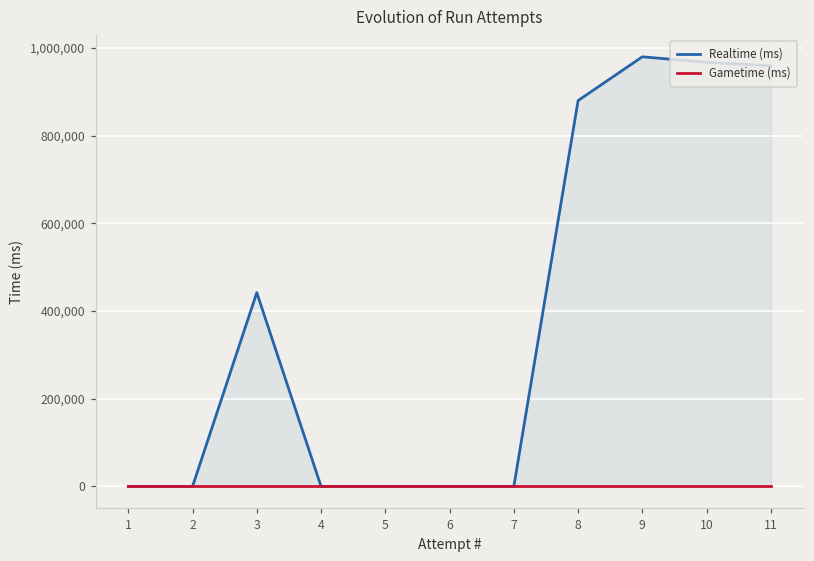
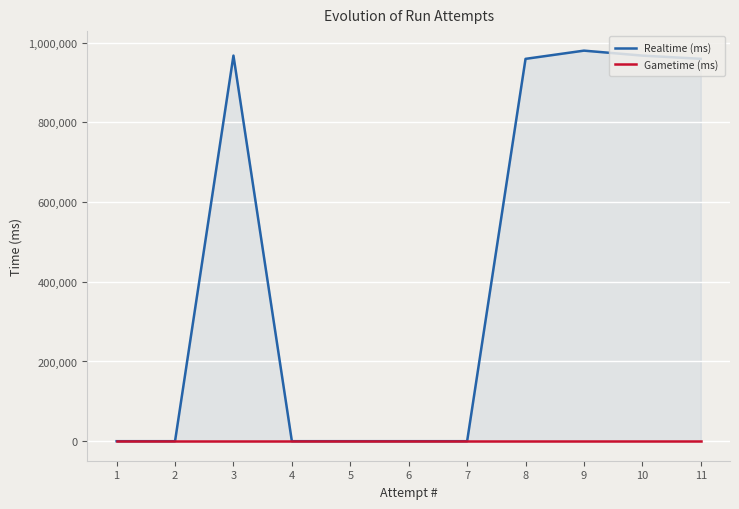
  {
    "Realtime (ms)": {
-     "3": "440,000",
-     "8": "880,000",
+     "3": "970,000",
+     "8": "960,000",
      "9": "980,000"
    },
    "Gametime (ms)": {
      "3": "0",
      "8": "0",
      "9": "0",
      "10": "0",
      "11": "0"
    }
  }
